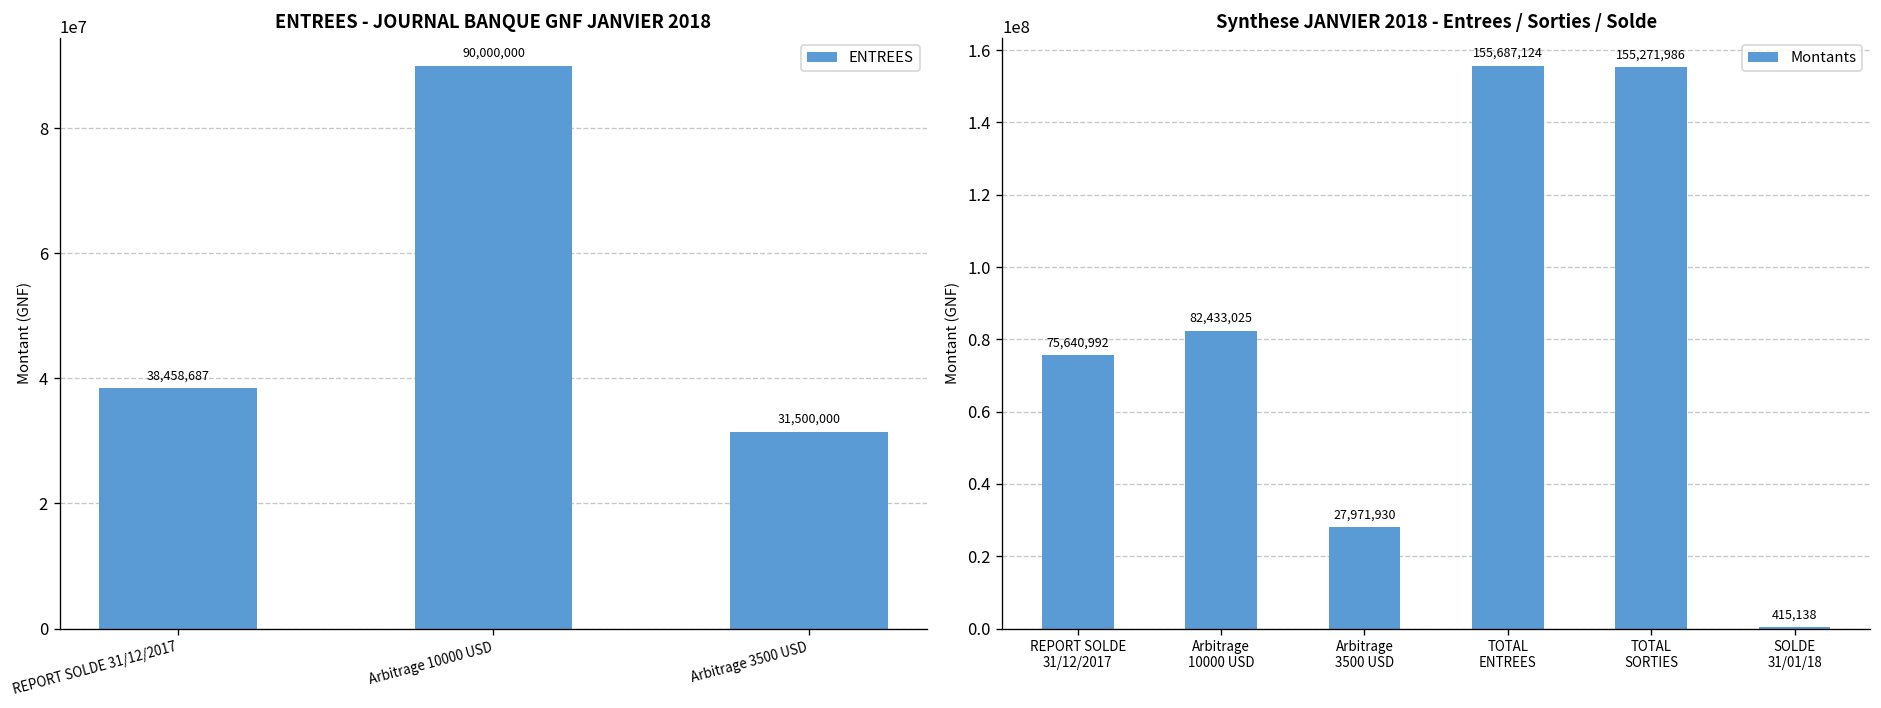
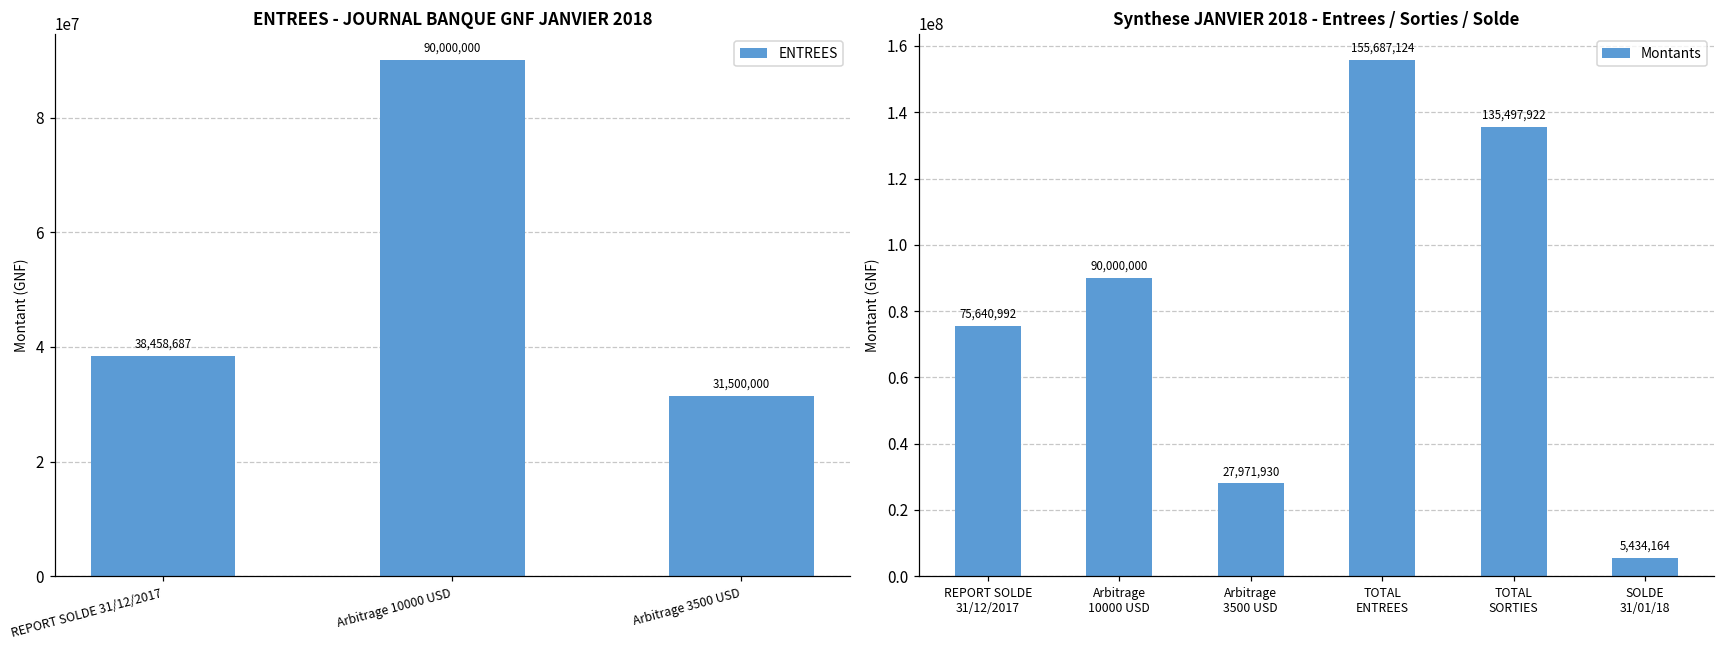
  {
    "ENTREES - JOURNAL BANQUE GNF JANVIER 2018": {
      "REPORT SOLDE 31/12/2017": "38,458,687",
      "Arbitrage 10000 USD": "90,000,000",
      "Arbitrage 3500 USD": "31,500,000"
    },
    "Synthese JANVIER 2018 - Entrees / Sorties / Solde": {
      "REPORT SOLDE 31/12/2017": "75,640,992",
-     "Arbitrage 10000 USD": "82,433,025",
+     "Arbitrage 10000 USD": "90,000,000",
      "Arbitrage 3500 USD": "27,971,930",
      "TOTAL ENTREES": "155,687,124",
-     "TOTAL SORTIES": "155,271,986",
-     "SOLDE 31/01/18": "415,138"
+     "TOTAL SORTIES": "135,497,922",
+     "SOLDE 31/01/18": "5,434,164"
    }
  }
